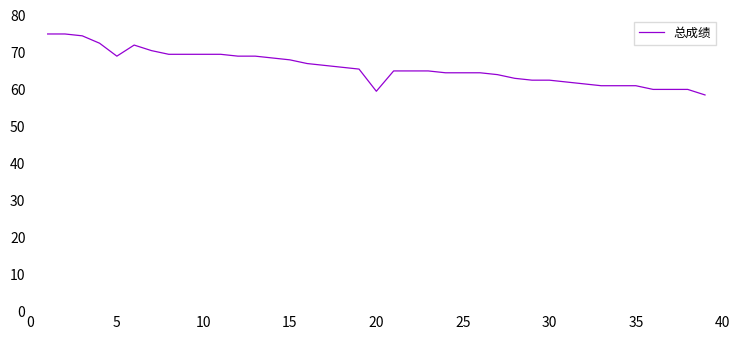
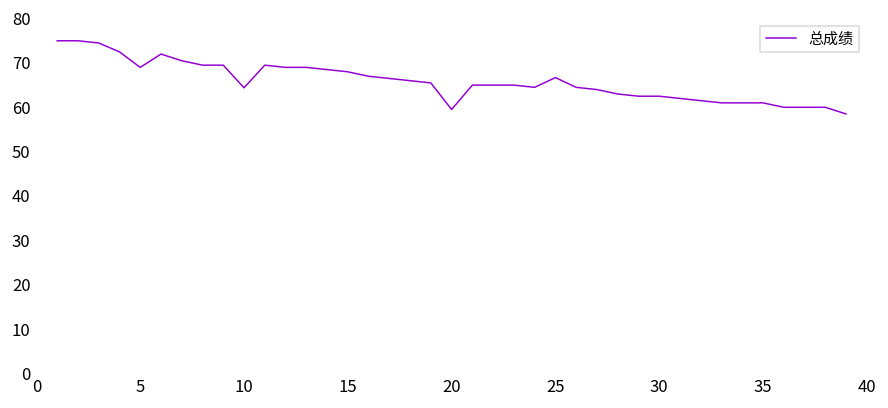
  {
    "5": 69,
-   "10": 70,
+   "10": 64,
    "15": 68,
    "20": 60,
-   "25": 65,
+   "25": 67,
    "30": 63,
    "35": 61
  }
